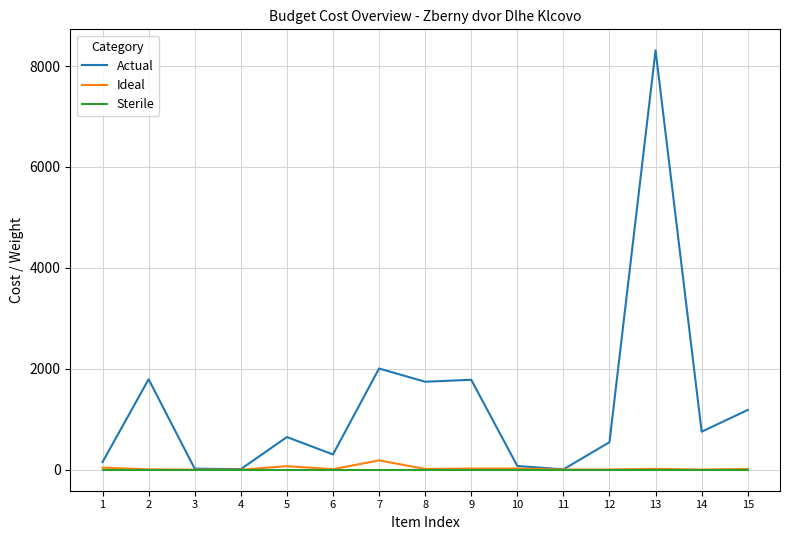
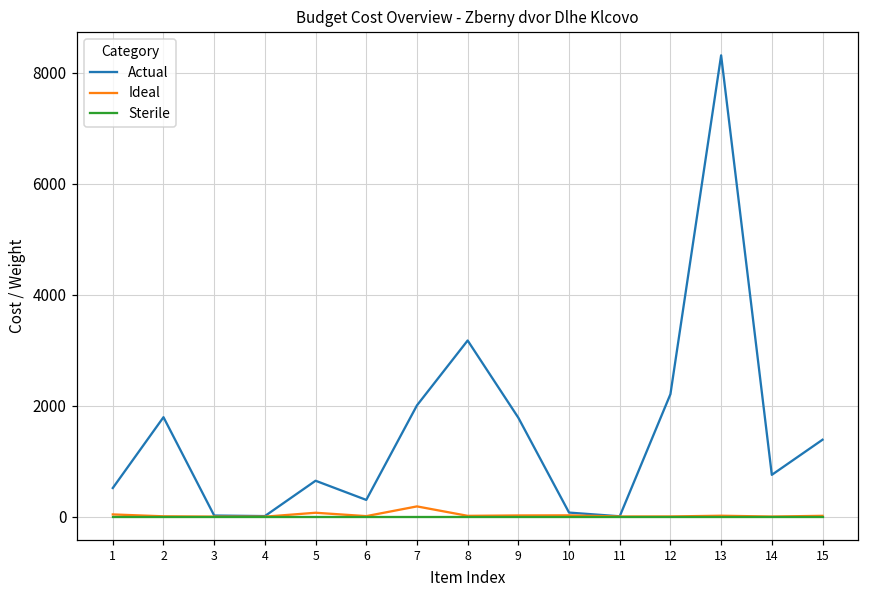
  {
    "Actual": {
-     "1": 200,
+     "1": 500,
      "2": 1800,
      "5": 600,
      "6": 300,
      "7": 2000,
-     "8": 1700,
+     "8": 3200,
      "9": 1800,
-     "12": 500,
+     "12": 2200,
      "13": 8300,
      "14": 800,
-     "15": 1200
+     "15": 1400
    },
    "Ideal": {
      "5": 100,
      "7": 200
    },
    "Sterile": {
      "5": 0,
      "7": 0
    }
  }
